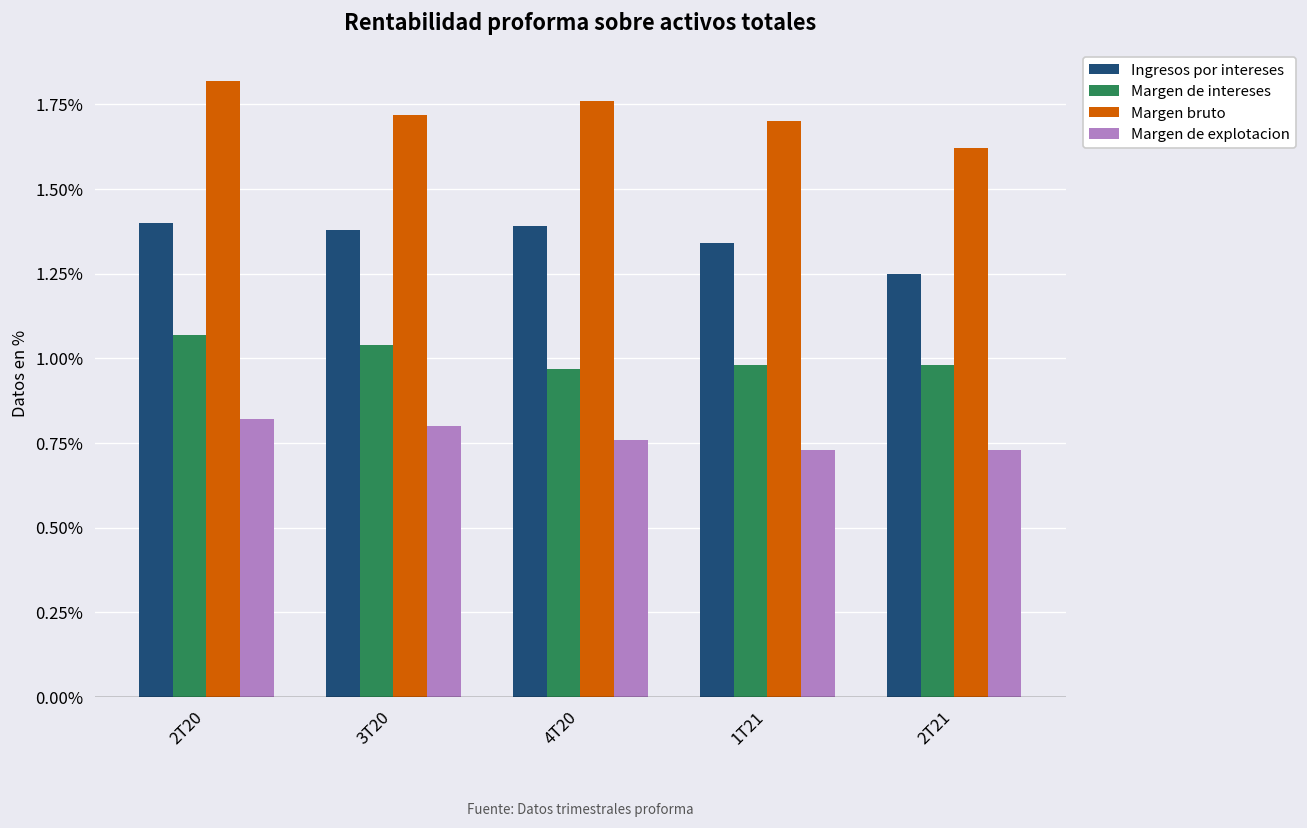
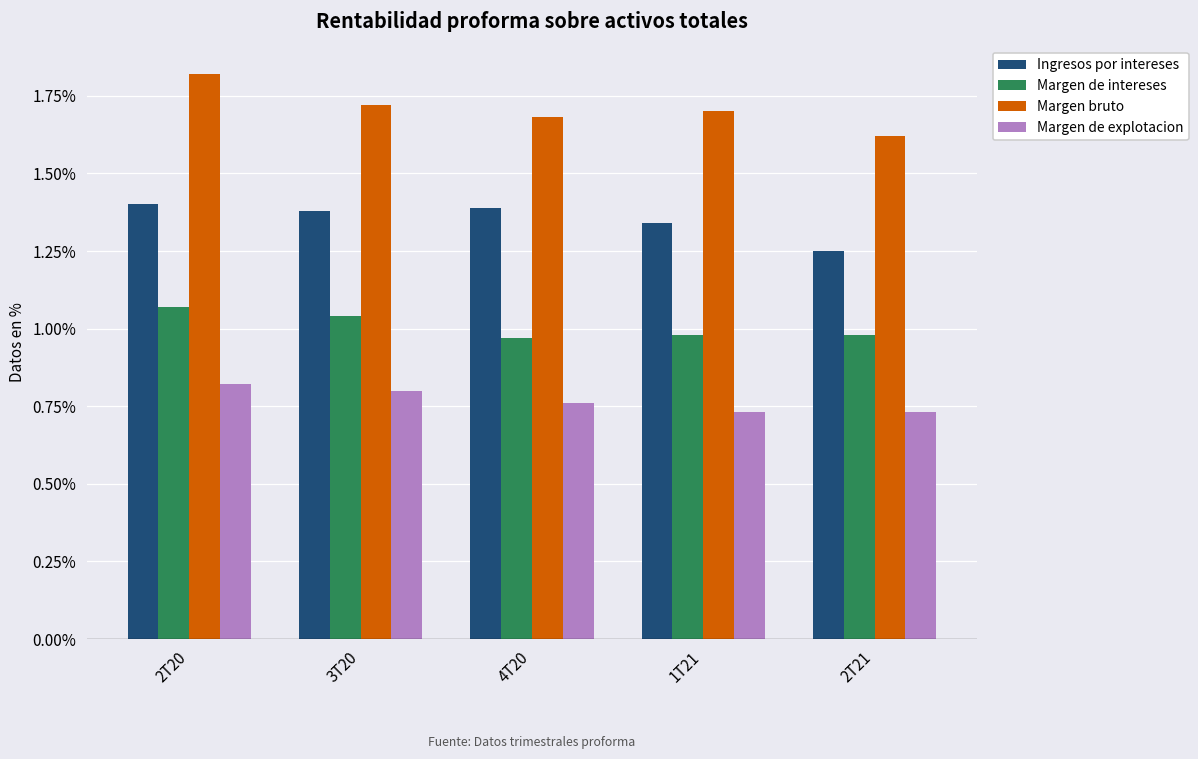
  {
    "Ingresos por intereses": {
      "2T20": "1.40%",
      "3T20": "1.38%",
      "4T20": "1.39%",
      "1T21": "1.34%",
      "2T21": "1.25%"
    },
    "Margen de intereses": {
      "2T20": "1.07%",
      "3T20": "1.04%",
      "4T20": "0.97%",
      "1T21": "0.98%",
      "2T21": "0.98%"
    },
    "Margen bruto": {
      "2T20": "1.82%",
      "3T20": "1.72%",
-     "4T20": "1.76%",
+     "4T20": "1.68%",
      "1T21": "1.70%",
      "2T21": "1.62%"
    },
    "Margen de explotacion": {
      "2T20": "0.82%",
      "3T20": "0.80%",
      "4T20": "0.76%",
      "1T21": "0.73%",
      "2T21": "0.73%"
    }
  }
